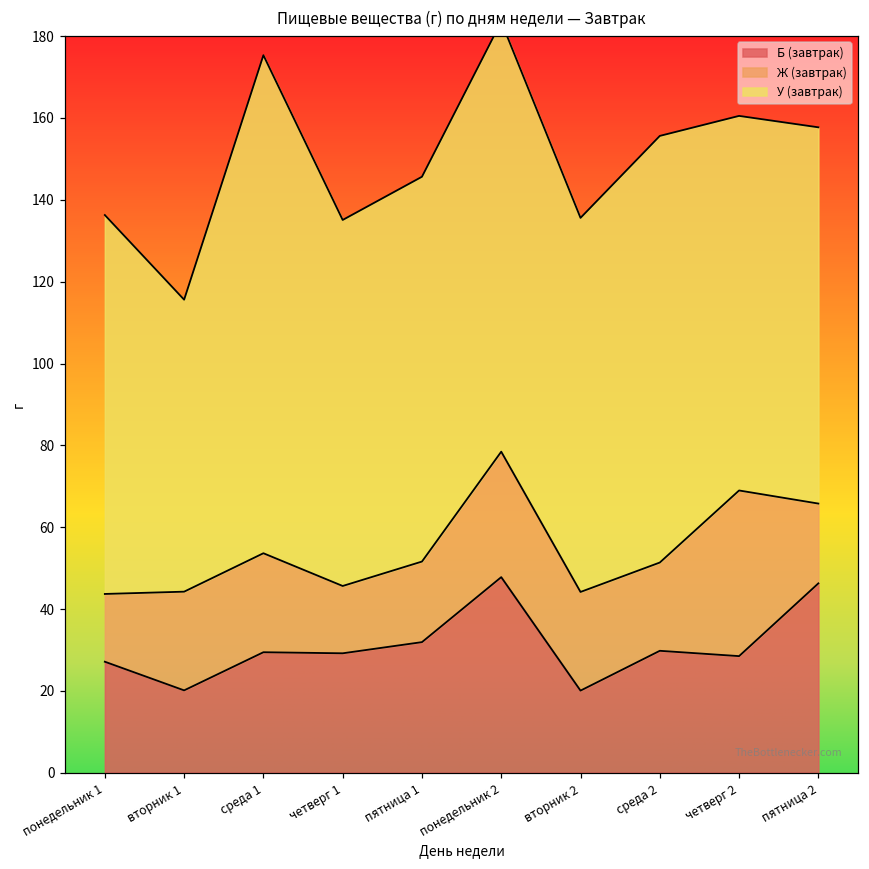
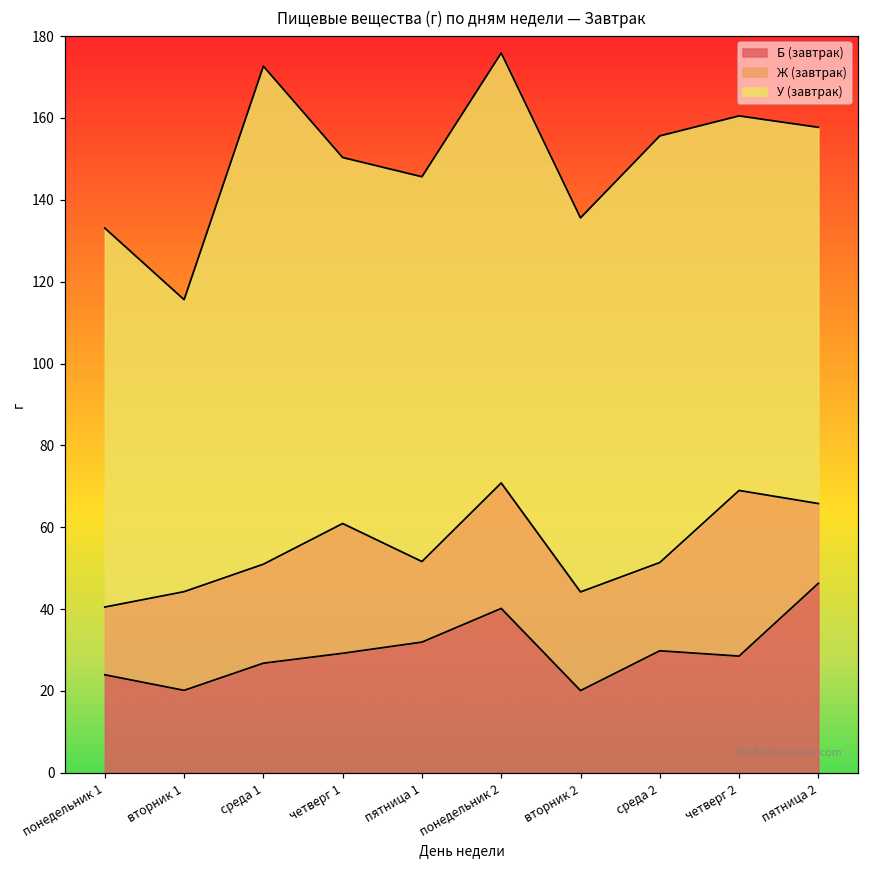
  {
    "Б (завтрак)": {
-     "понедельник 1": 27,
+     "понедельник 1": 24,
      "вторник 1": 20,
-     "среда 1": 29,
+     "среда 1": 27,
      "четверг 1": 29,
      "пятница 1": 32,
-     "понедельник 2": 48,
+     "понедельник 2": 40,
      "вторник 2": 20,
      "среда 2": 30,
      "четверг 2": 28,
      "пятница 2": 46
    },
    "Ж (завтрак)": {
      "понедельник 1": 17,
      "вторник 1": 24,
      "среда 1": 24,
-     "четверг 1": 16,
+     "четверг 1": 32,
      "пятница 1": 20,
      "понедельник 2": 31,
      "вторник 2": 24,
      "среда 2": 22,
      "четверг 2": 40,
      "пятница 2": 20
    },
    "У (завтрак)": {
      "понедельник 1": 93,
      "вторник 1": 71,
      "среда 1": 122,
      "четверг 1": 89,
      "пятница 1": 94,
      "вторник 2": 91,
      "среда 2": 104,
      "четверг 2": 92,
      "пятница 2": 92
    }
  }
